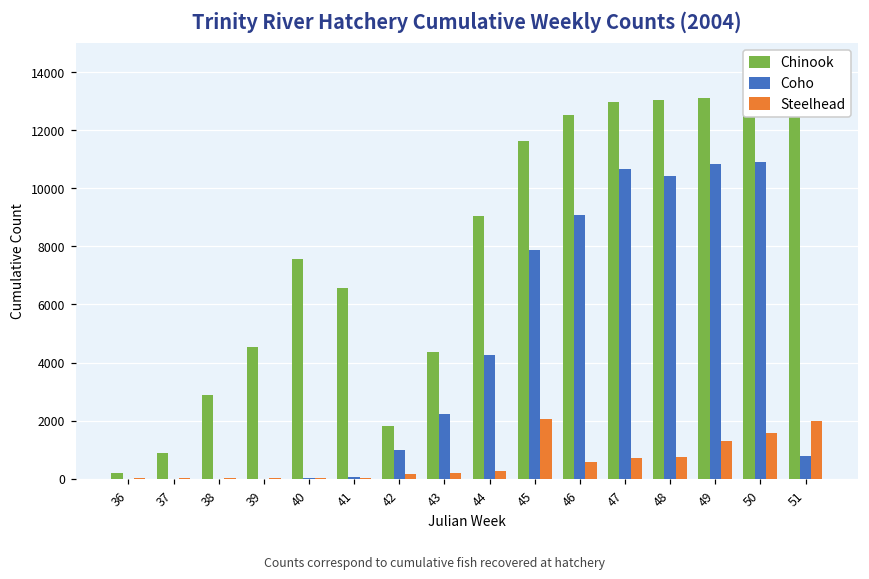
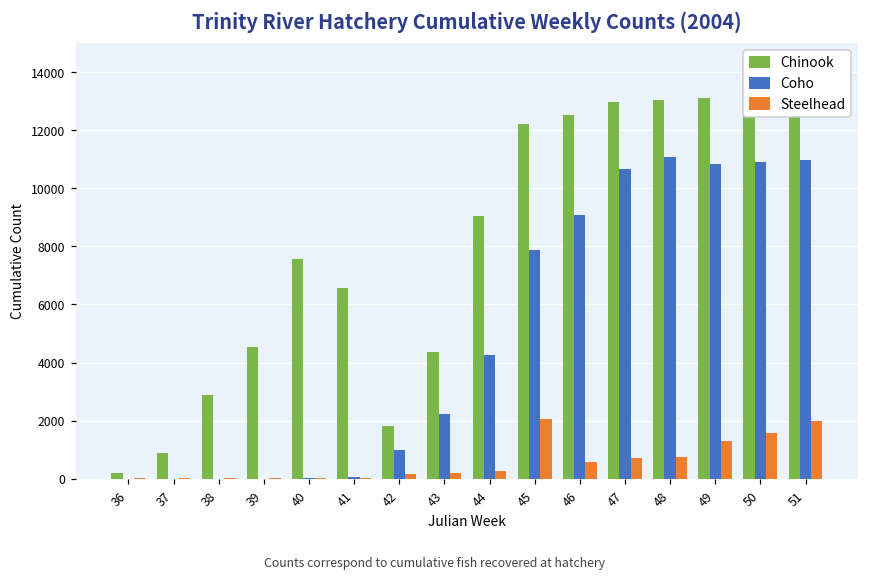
  {
    "Chinook": {
      "36": 200,
      "37": 900,
      "38": 2900,
      "39": 4500,
      "40": 7600,
      "41": 6600,
      "42": 1800,
      "43": 4400,
      "44": 9000,
-     "45": 11600,
+     "45": 12200,
      "46": 12500,
      "47": 13000,
      "48": 13100,
      "49": 13100
    },
    "Coho": {
      "36": 0,
      "37": 0,
      "38": 0,
      "39": 0,
      "42": 1000,
      "43": 2200,
      "44": 4200,
      "45": 7900,
      "46": 9100,
      "47": 10700,
-     "48": 10400,
+     "48": 11100,
      "49": 10900,
      "50": 10900,
-     "51": 800
+     "51": 11000
    },
    "Steelhead": {
      "42": 100,
      "43": 200,
      "44": 300,
      "45": 2000,
      "46": 600,
      "47": 700,
      "48": 700,
      "49": 1300,
      "50": 1600,
      "51": 2000
    }
  }
